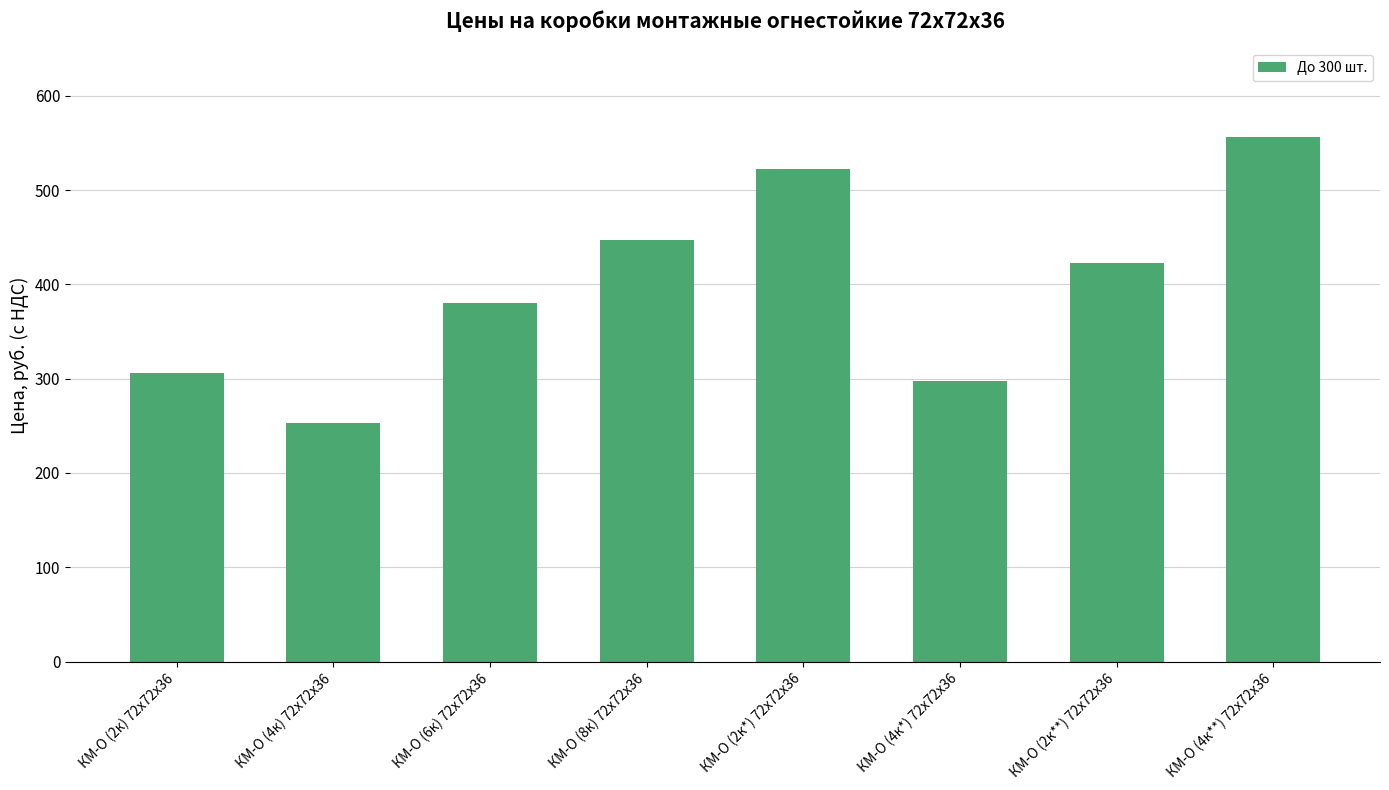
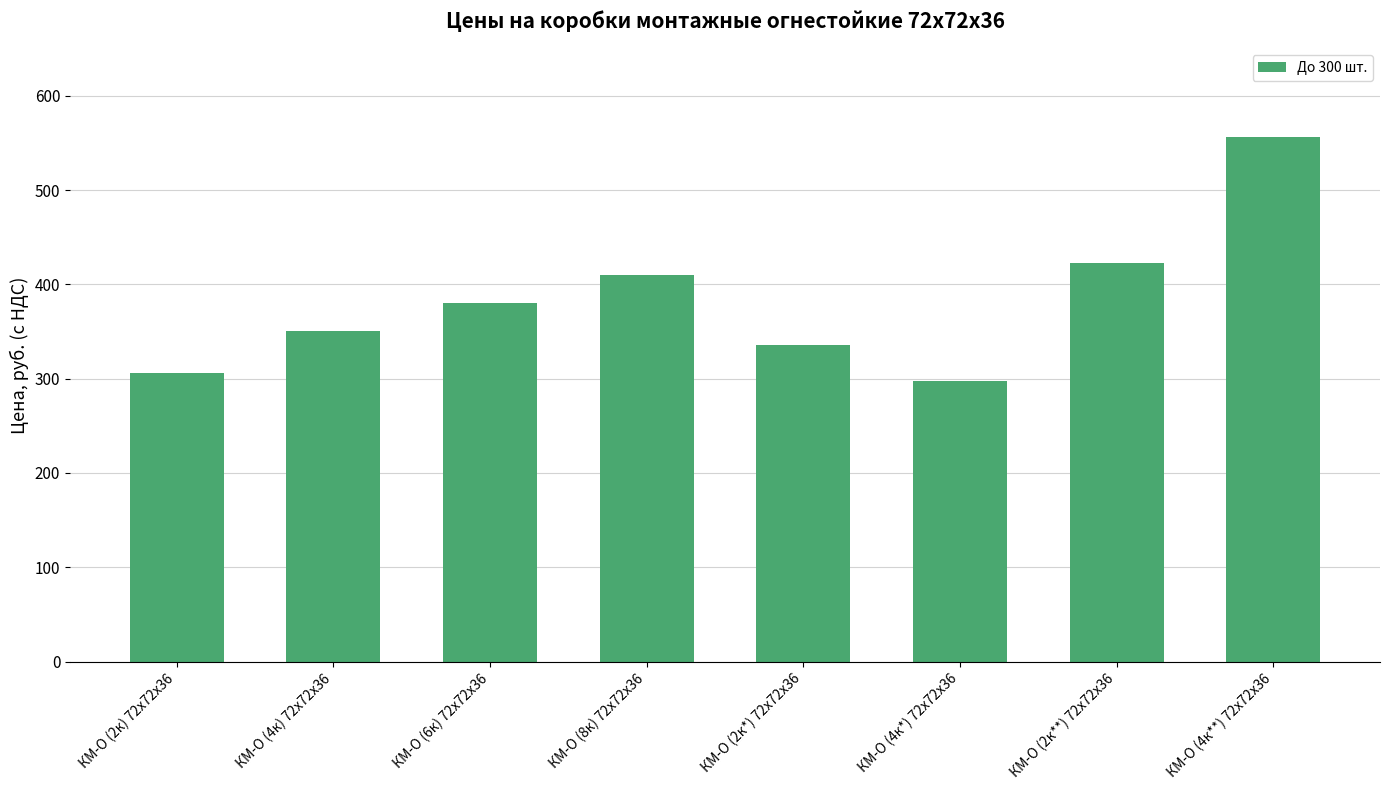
  {
    "КМ-О (2к) 72х72х36": 310,
-   "КМ-О (4к) 72х72х36": 250,
+   "КМ-О (4к) 72х72х36": 350,
    "КМ-О (6к) 72х72х36": 380,
-   "КМ-О (8к) 72х72х36": 450,
-   "КМ-О (2к*) 72х72х36": 520,
+   "КМ-О (8к) 72х72х36": 410,
+   "КМ-О (2к*) 72х72х36": 340,
    "КМ-О (4к*) 72х72х36": 300,
    "КМ-О (2к**) 72х72х36": 420,
    "КМ-О (4к**) 72х72х36": 560
  }
